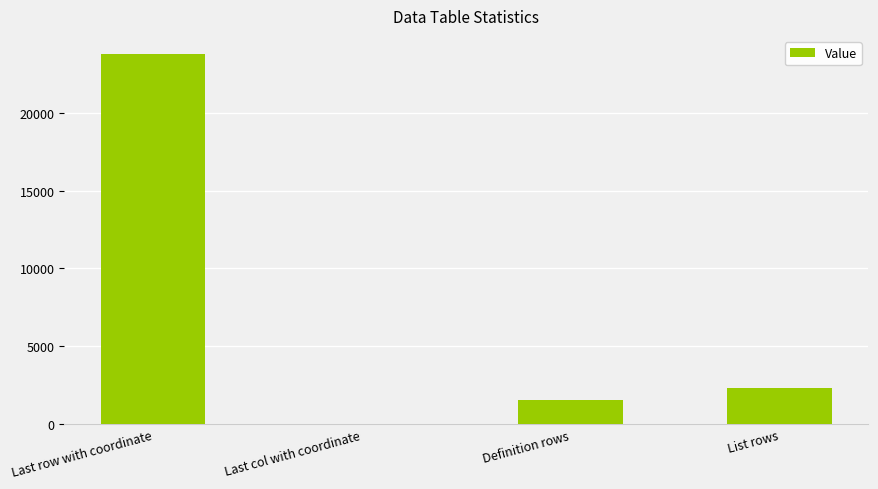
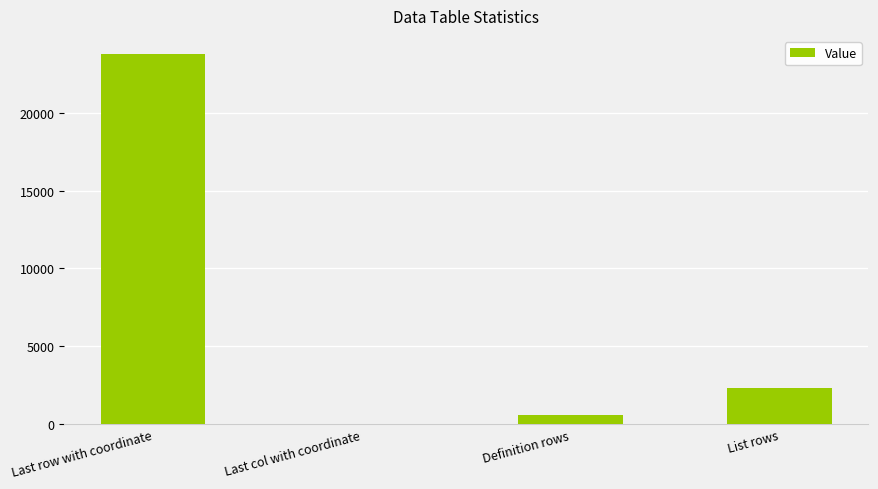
  {
    "Last row with coordinate": 23700,
-   "Definition rows": 1500,
+   "Definition rows": 600,
    "List rows": 2300
  }
